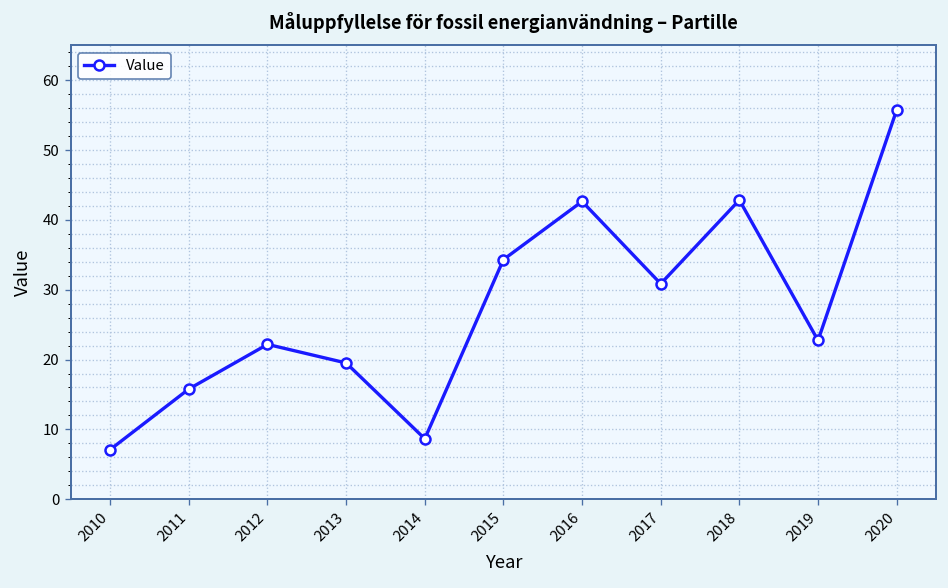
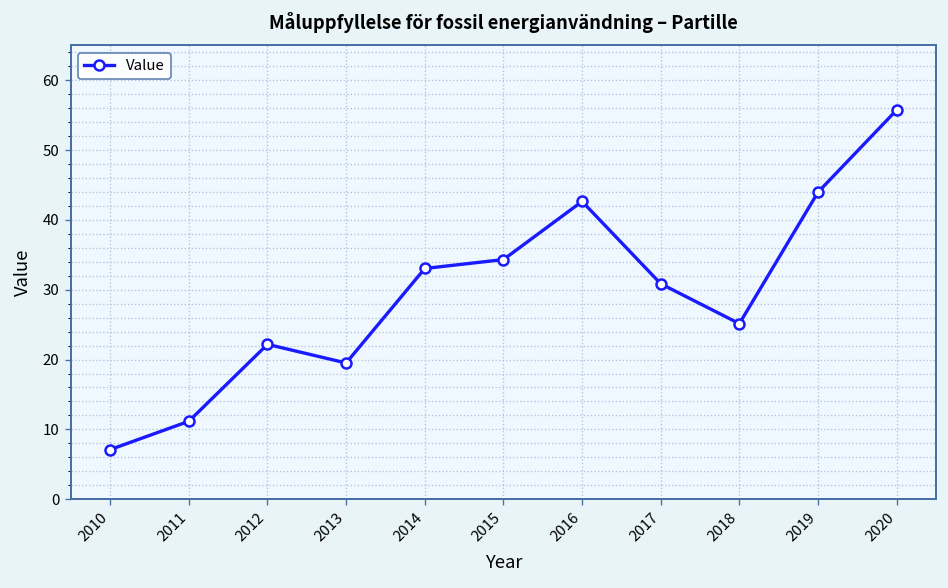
  {
    "2010": 7,
-   "2011": 16,
+   "2011": 11,
    "2012": 22,
    "2013": 20,
-   "2014": 9,
+   "2014": 33,
    "2015": 34,
    "2016": 43,
    "2017": 31,
-   "2018": 43,
-   "2019": 23,
+   "2018": 25,
+   "2019": 44,
    "2020": 56
  }
